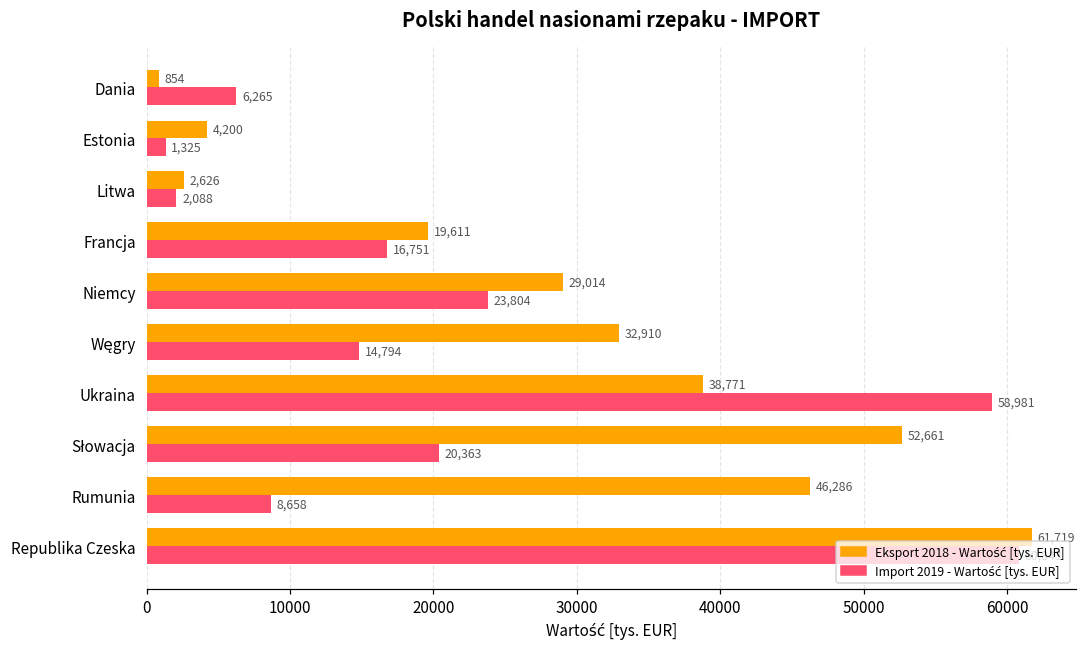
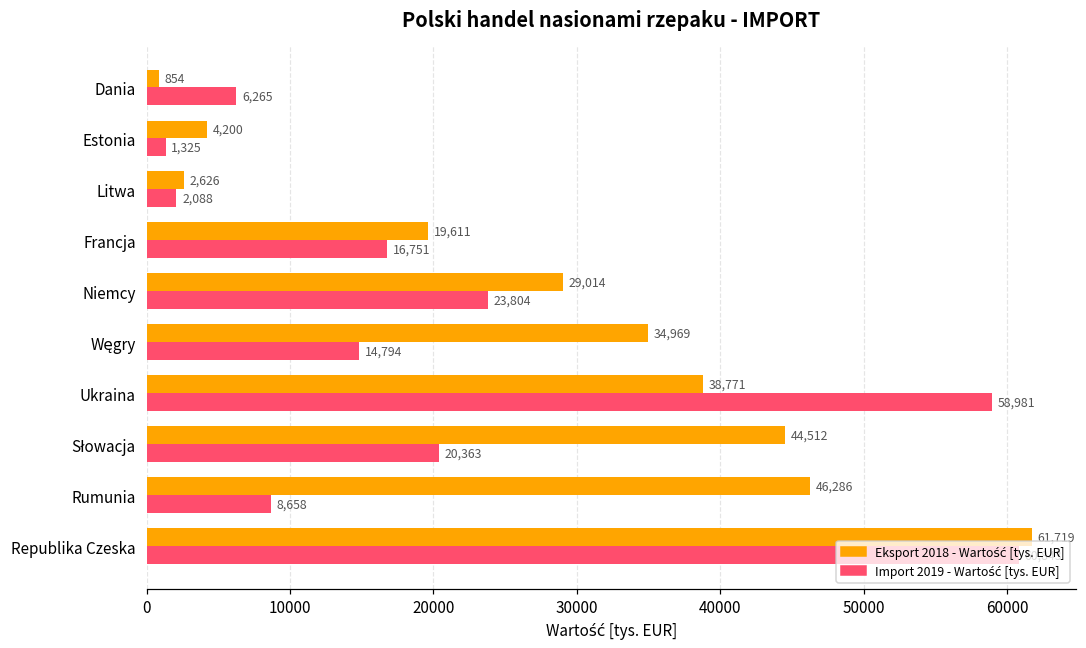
  {
    "Eksport 2018 - Wartość [tys. EUR]": {
      "Dania": "854",
      "Estonia": "4,200",
      "Litwa": "2,626",
      "Francja": "19,611",
      "Niemcy": "29,014",
-     "Węgry": "32,910",
+     "Węgry": "34,969",
      "Ukraina": "38,771",
-     "Słowacja": "52,661",
+     "Słowacja": "44,512",
      "Rumunia": "46,286"
    },
    "Import 2019 - Wartość [tys. EUR]": {
      "Dania": "6,265",
      "Estonia": "1,325",
      "Litwa": "2,088",
      "Francja": "16,751",
      "Niemcy": "23,804",
      "Węgry": "14,794",
      "Ukraina": "58,981",
      "Słowacja": "20,363",
      "Rumunia": "8,658"
    }
  }
